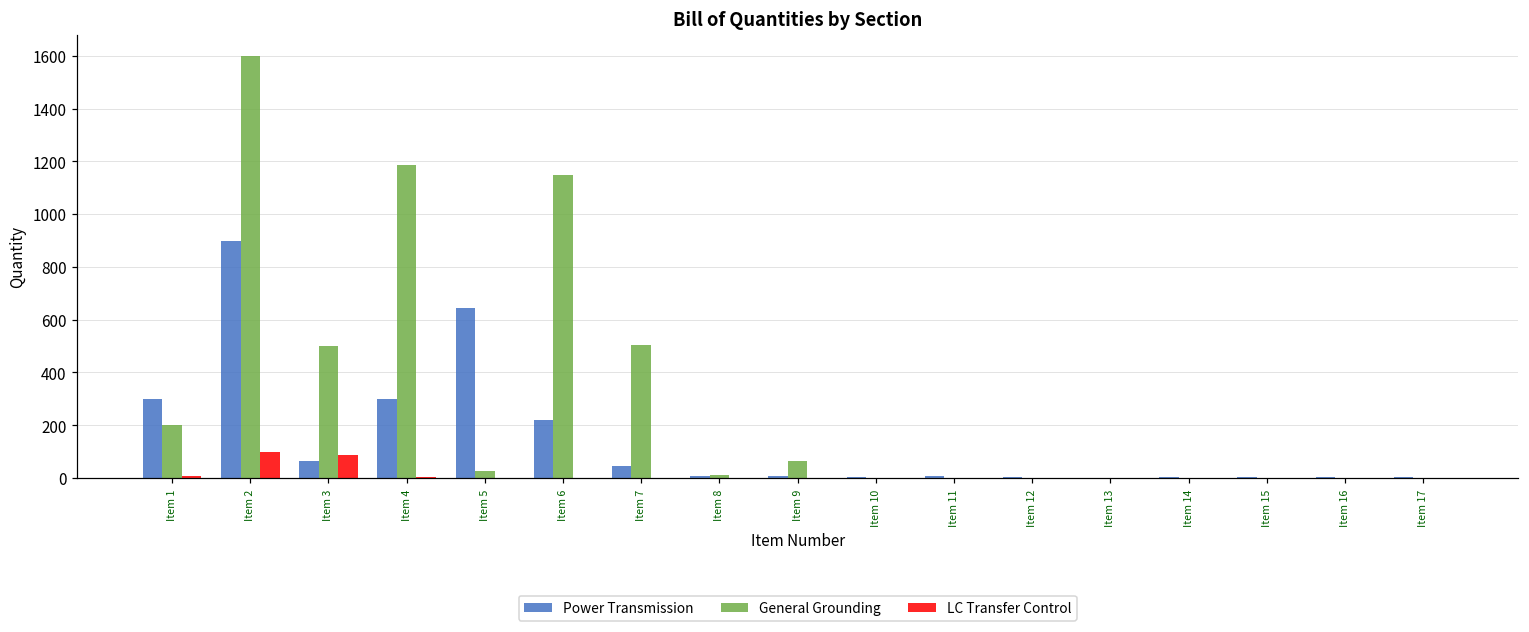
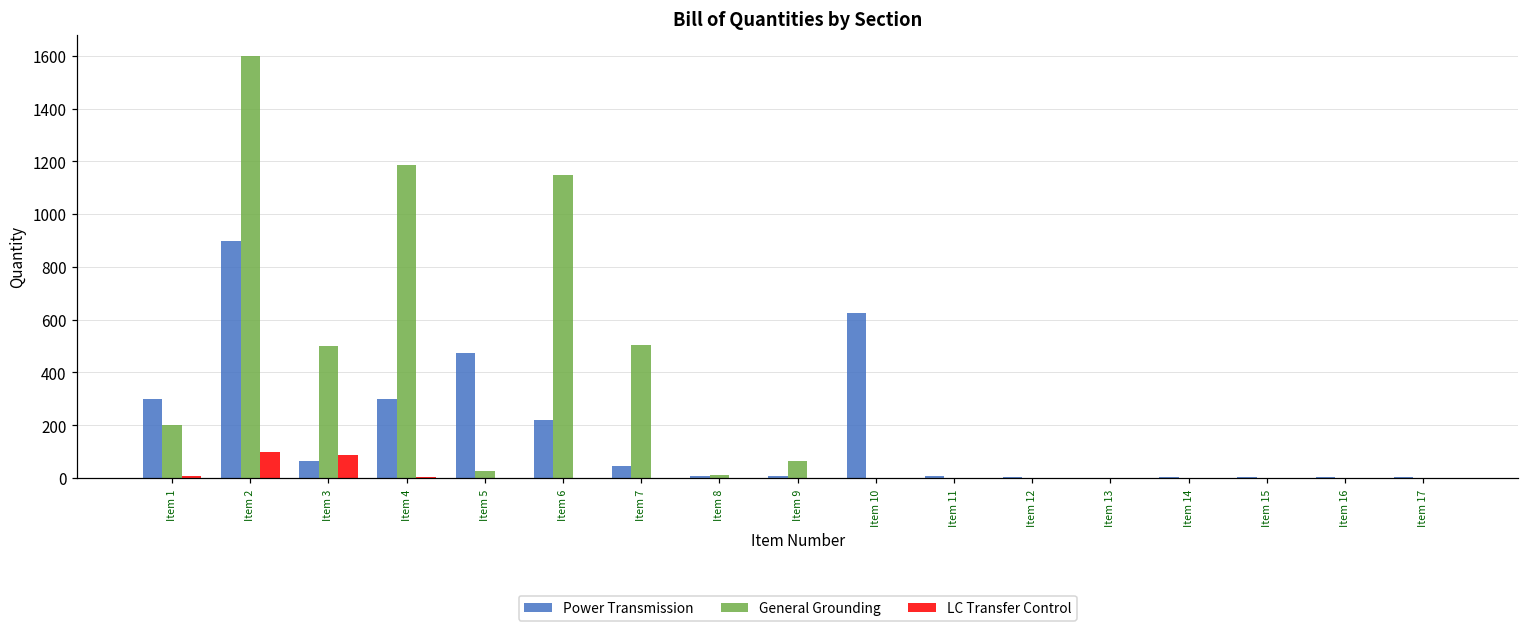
  {
    "Power Transmission": {
      "Item 1": 300,
      "Item 2": 900,
      "Item 3": 70,
      "Item 4": 300,
-     "Item 5": 640,
+     "Item 5": 480,
      "Item 6": 220,
      "Item 7": 50,
-     "Item 10": 0
+     "Item 10": 630
    },
    "General Grounding": {
      "Item 1": 200,
      "Item 2": 1600,
      "Item 3": 500,
      "Item 4": 1190,
      "Item 5": 30,
      "Item 6": 1150,
      "Item 7": 510,
      "Item 8": 10,
      "Item 9": 60,
      "Item 10": 0,
      "Item 11": 0,
      "Item 12": 0,
      "Item 13": 0,
      "Item 14": 0,
      "Item 15": 0,
      "Item 16": 0,
      "Item 17": 0
    },
    "LC Transfer Control": {
      "Item 2": 100,
      "Item 3": 90,
      "Item 5": 0,
      "Item 6": 0,
      "Item 7": 0,
      "Item 8": 0,
      "Item 9": 0,
      "Item 10": 0,
      "Item 11": 0,
      "Item 12": 0,
      "Item 13": 0,
      "Item 14": 0,
      "Item 15": 0,
      "Item 16": 0,
      "Item 17": 0
    }
  }
